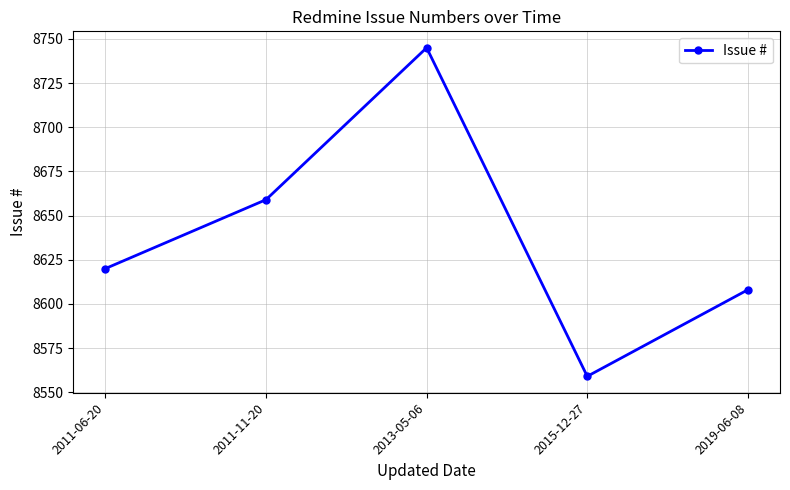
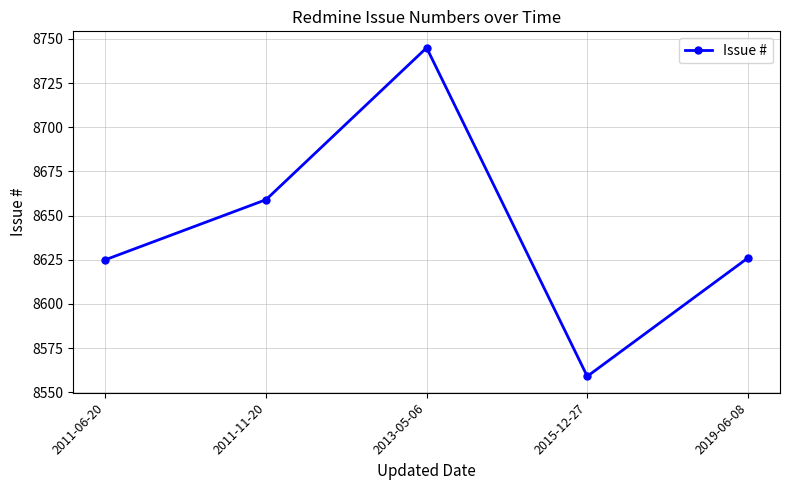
  {
-   "2011-06-20": 8620,
+   "2011-06-20": 8625,
    "2011-11-20": 8659,
    "2013-05-06": 8745,
    "2015-12-27": 8559,
-   "2019-06-08": 8608
+   "2019-06-08": 8626
  }
